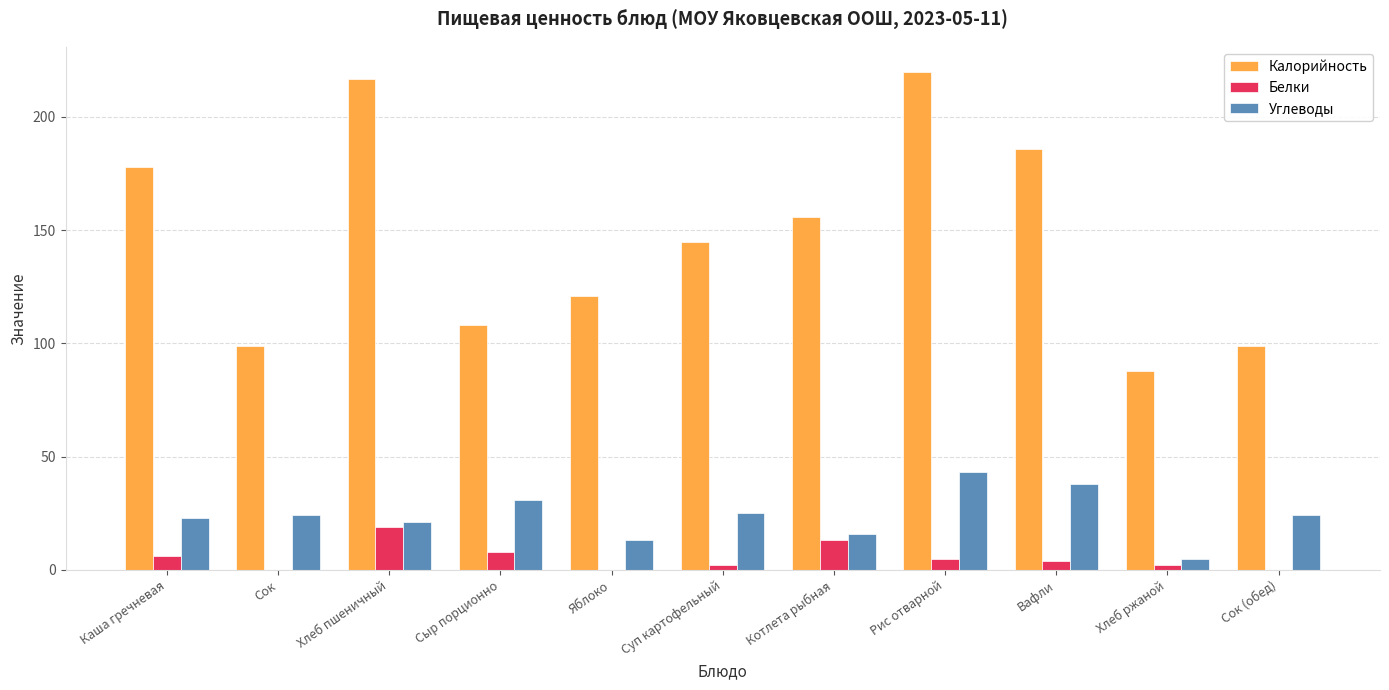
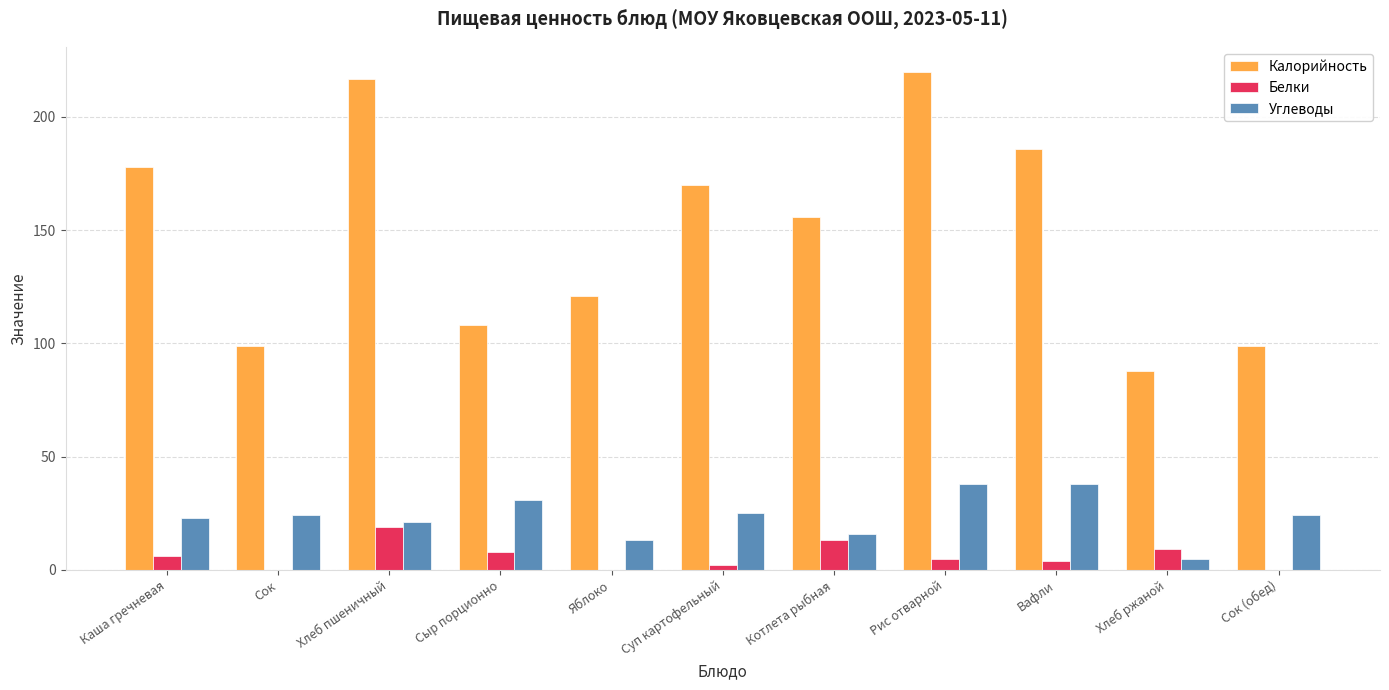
  {
    "Калорийность": {
      "Каша гречневая": 178,
      "Сок": 99,
      "Хлеб пшеничный": 217,
      "Сыр порционно": 108,
      "Яблоко": 121,
-     "Суп картофельный": 145,
+     "Суп картофельный": 170,
      "Котлета рыбная": 156,
      "Рис отварной": 220,
      "Вафли": 186,
      "Хлеб ржаной": 88,
      "Сок (обед)": 99
    },
    "Белки": {
      "Каша гречневая": 6,
      "Сок": 0,
      "Хлеб пшеничный": 19,
      "Сыр порционно": 8,
      "Яблоко": 0,
      "Суп картофельный": 2,
      "Котлета рыбная": 13,
      "Рис отварной": 5,
      "Вафли": 4,
-     "Хлеб ржаной": 2,
+     "Хлеб ржаной": 9,
      "Сок (обед)": 0
    },
    "Углеводы": {
      "Каша гречневая": 23,
      "Сок": 24,
      "Хлеб пшеничный": 21,
      "Сыр порционно": 31,
      "Яблоко": 13,
      "Суп картофельный": 25,
      "Котлета рыбная": 16,
-     "Рис отварной": 43,
+     "Рис отварной": 38,
      "Вафли": 38,
      "Хлеб ржаной": 5,
      "Сок (обед)": 24
    }
  }
